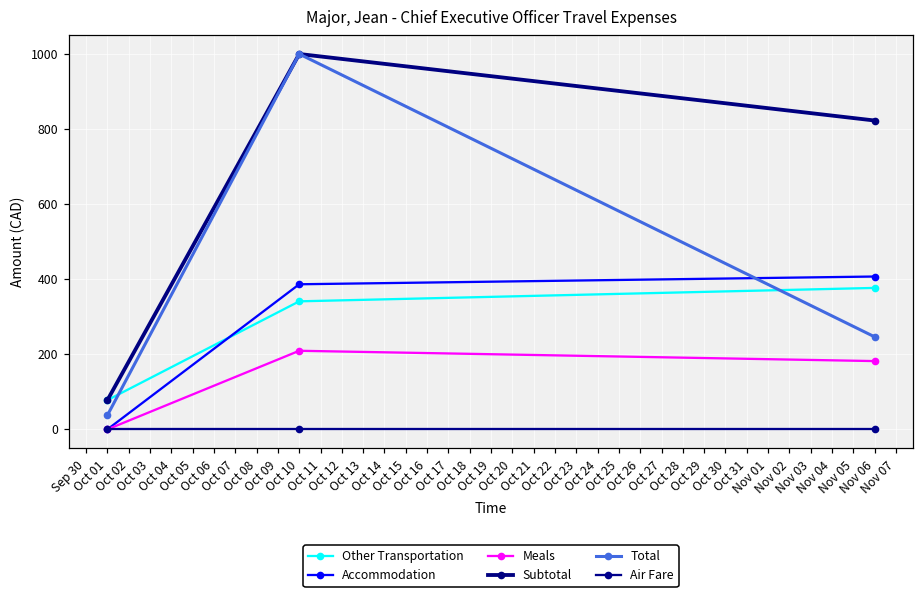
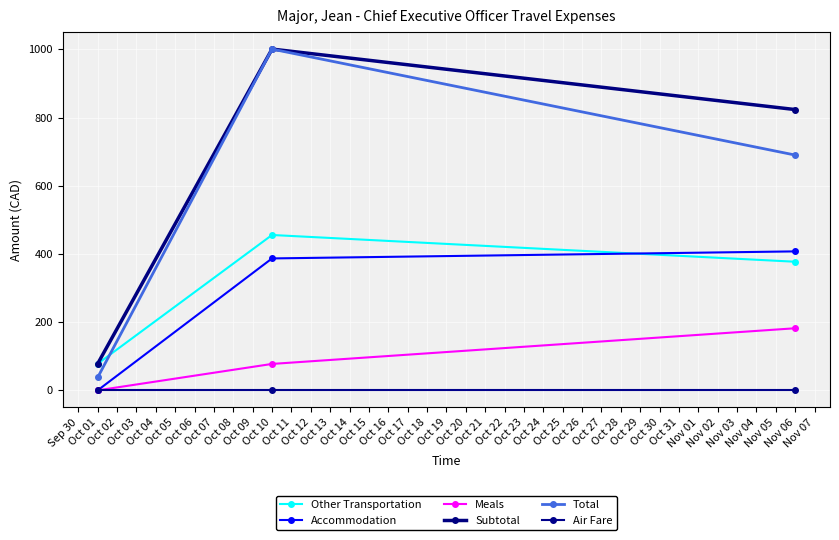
  {
    "Other Transportation": {
-     "Oct 10": 340,
+     "Oct 10": 460,
      "Nov 06": 380
    },
    "Accommodation": {
      "Oct 10": 390,
      "Nov 06": 410
    },
    "Meals": {
-     "Oct 10": 210,
+     "Oct 10": 80,
      "Nov 06": 180
    },
    "Total": {
      "Oct 01": 40,
-     "Nov 06": 250
+     "Nov 06": 690
    }
  }
